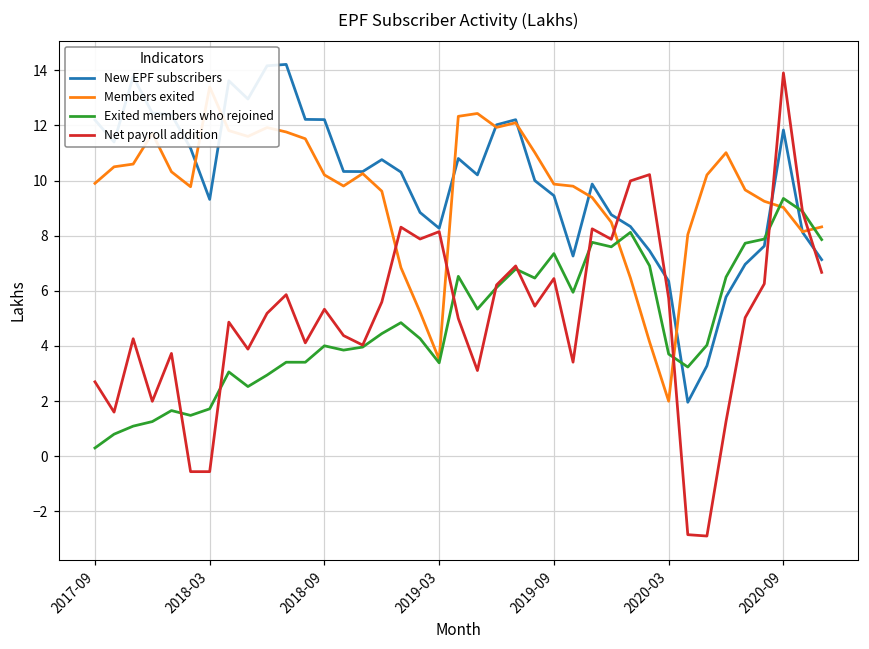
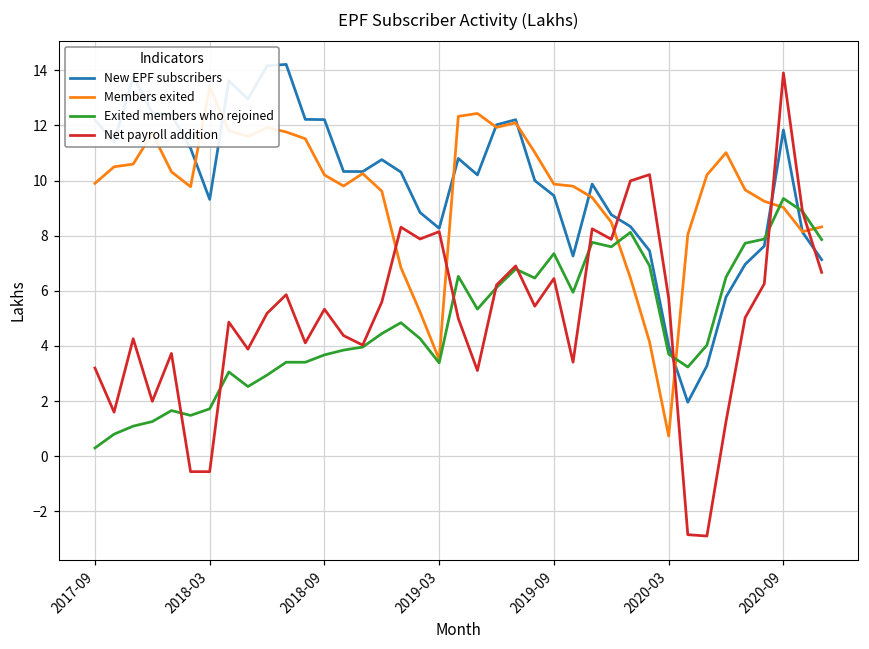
  {
    "New EPF subscribers": {
      "2018-03": 9.3,
      "2018-09": 12.2,
      "2019-03": 8.3,
      "2019-09": 9.5,
-     "2020-03": 6.4,
+     "2020-03": 4.0,
      "2020-09": 11.8
    },
    "Members exited": {
      "2017-09": 9.9,
      "2018-09": 10.2,
      "2019-03": 3.5,
      "2019-09": 9.9,
-     "2020-03": 2.0,
+     "2020-03": 0.7,
      "2020-09": 9.0
    },
    "Exited members who rejoined": {
      "2017-09": 0.3,
      "2018-03": 1.7,
-     "2018-09": 4.0,
+     "2018-09": 3.7,
      "2019-03": 3.4,
      "2019-09": 7.4,
      "2020-03": 3.7,
      "2020-09": 9.4
    },
    "Net payroll addition": {
-     "2017-09": 2.7,
+     "2017-09": 3.2,
      "2018-03": -0.6,
      "2018-09": 5.3,
      "2019-03": 8.1,
      "2019-09": 6.4,
      "2020-03": 5.7,
      "2020-09": 13.9
    }
  }
